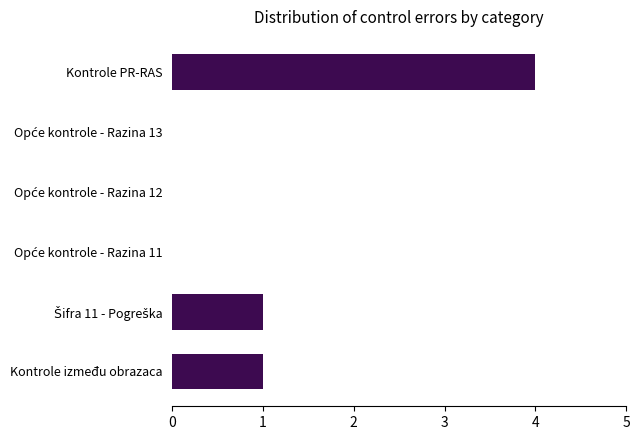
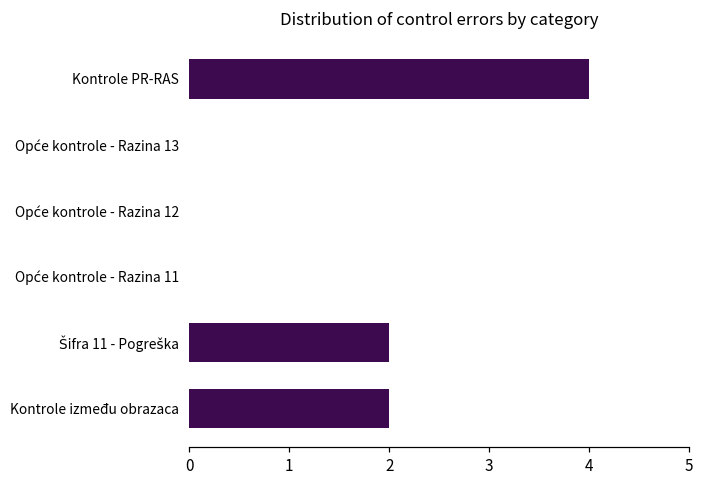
  {
    "Kontrole PR-RAS": 4,
    "Opće kontrole - Razina 13": 0,
    "Opće kontrole - Razina 12": 0,
    "Opće kontrole - Razina 11": 0,
-   "Šifra 11 - Pogreška": 1,
-   "Kontrole između obrazaca": 1
+   "Šifra 11 - Pogreška": 2,
+   "Kontrole između obrazaca": 2
  }
